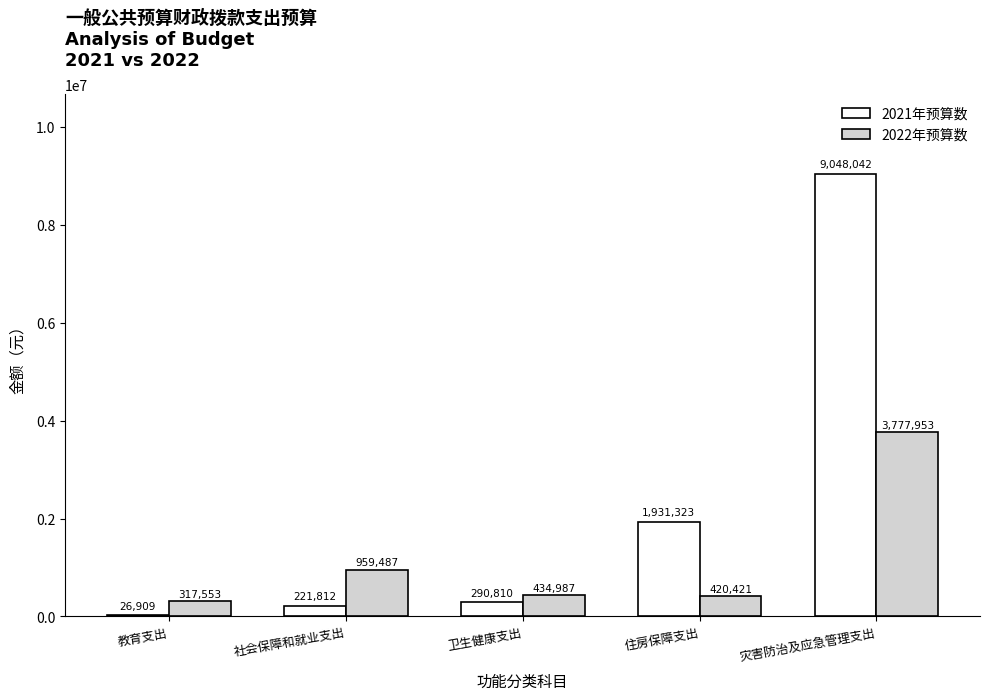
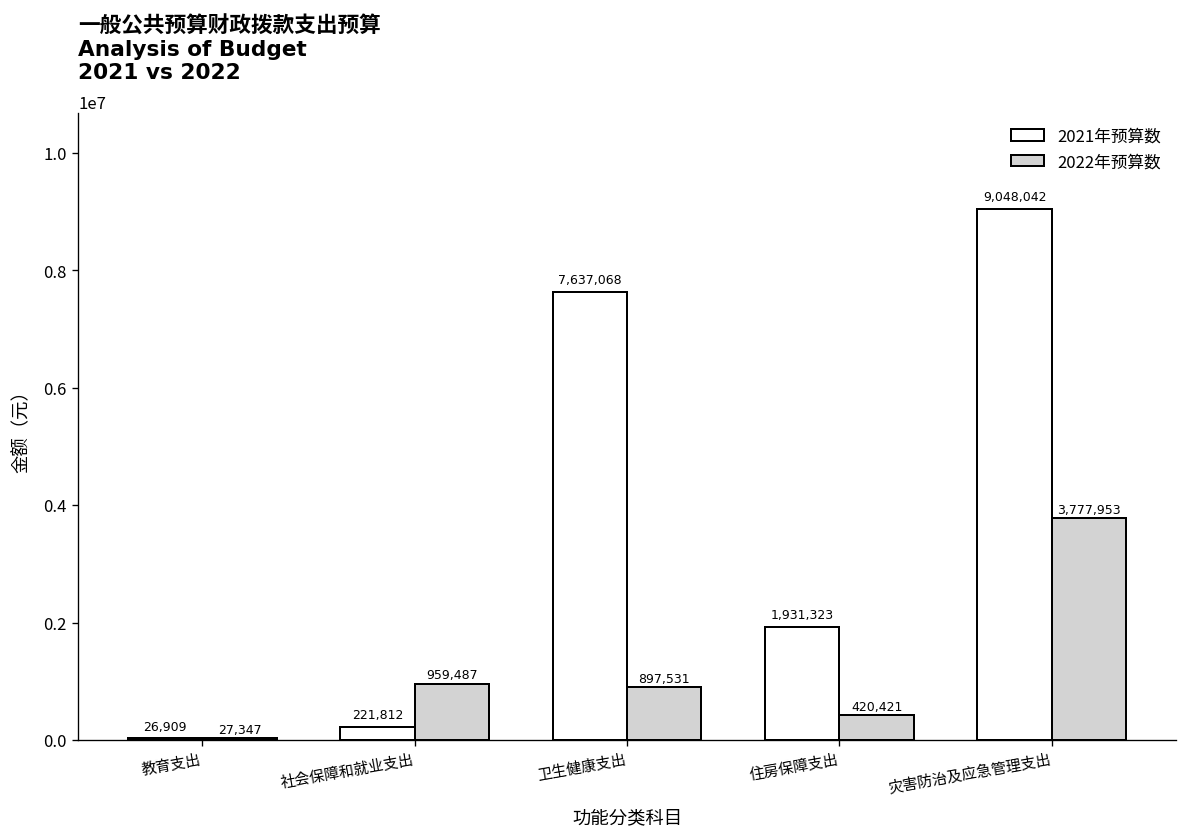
  {
    "2021年预算数": {
      "教育支出": "26,909",
      "社会保障和就业支出": "221,812",
-     "卫生健康支出": "290,810",
+     "卫生健康支出": "7,637,068",
      "住房保障支出": "1,931,323",
      "灾害防治及应急管理支出": "9,048,042"
    },
    "2022年预算数": {
-     "教育支出": "317,553",
+     "教育支出": "27,347",
      "社会保障和就业支出": "959,487",
-     "卫生健康支出": "434,987",
+     "卫生健康支出": "897,531",
      "住房保障支出": "420,421",
      "灾害防治及应急管理支出": "3,777,953"
    }
  }
